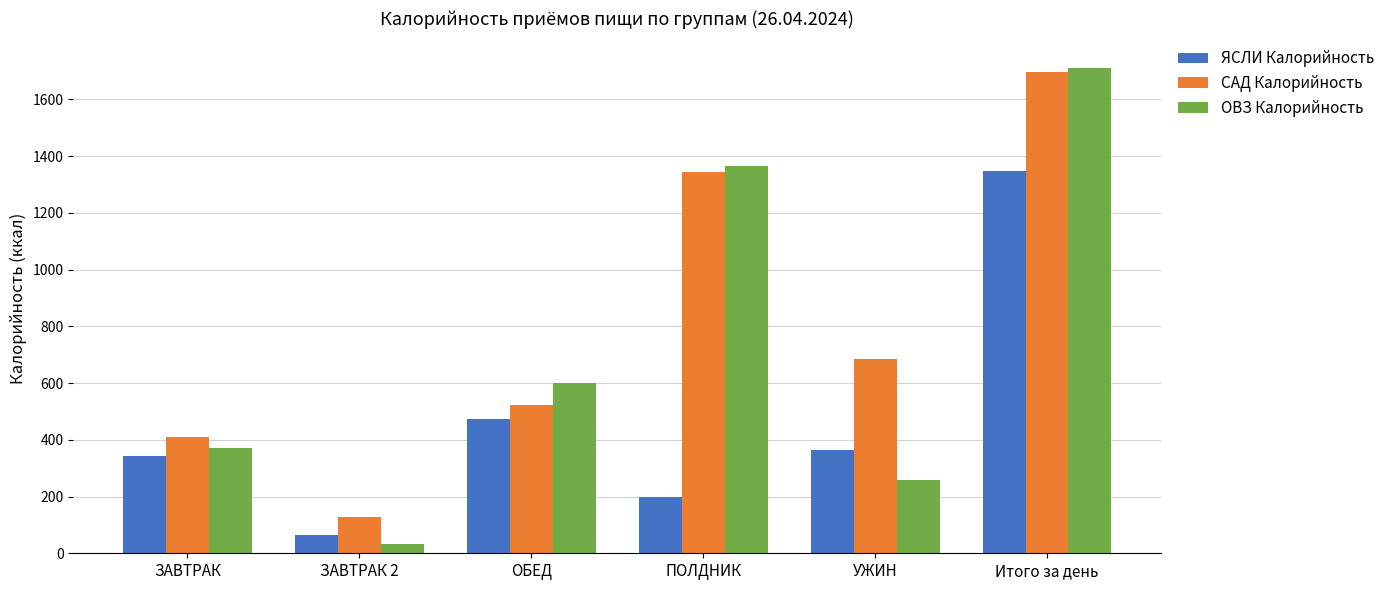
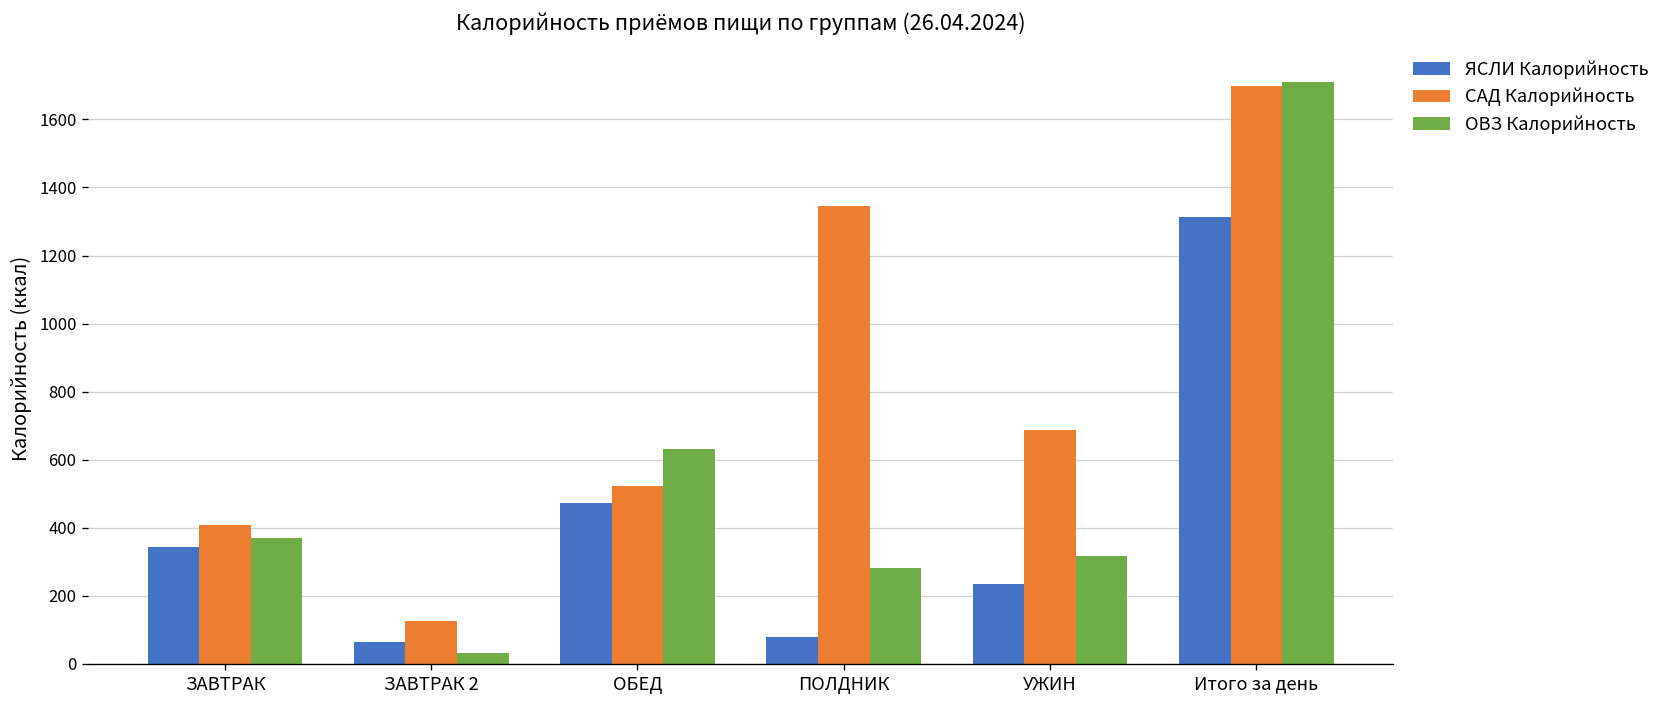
  {
    "ЯСЛИ Калорийность": {
      "ЗАВТРАК": 340,
      "ЗАВТРАК 2": 70,
      "ОБЕД": 470,
-     "ПОЛДНИК": 200,
-     "УЖИН": 370,
-     "Итого за день": 1350
+     "ПОЛДНИК": 80,
+     "УЖИН": 230,
+     "Итого за день": 1310
    },
    "САД Калорийность": {
      "ЗАВТРАК": 410,
      "ЗАВТРАК 2": 130,
      "ОБЕД": 520,
      "ПОЛДНИК": 1350,
      "УЖИН": 690,
      "Итого за день": 1700
    },
    "ОВЗ Калорийность": {
      "ЗАВТРАК": 370,
      "ЗАВТРАК 2": 30,
-     "ОБЕД": 600,
-     "ПОЛДНИК": 1370,
-     "УЖИН": 260,
+     "ОБЕД": 630,
+     "ПОЛДНИК": 280,
+     "УЖИН": 320,
      "Итого за день": 1710
    }
  }
